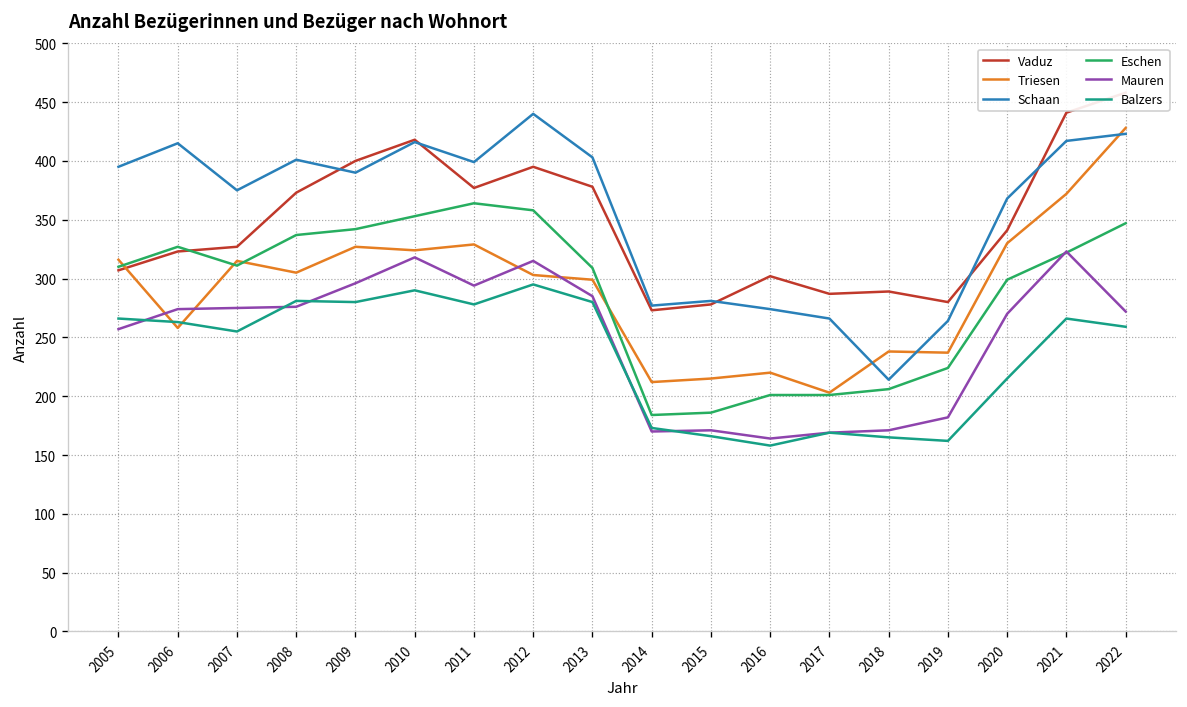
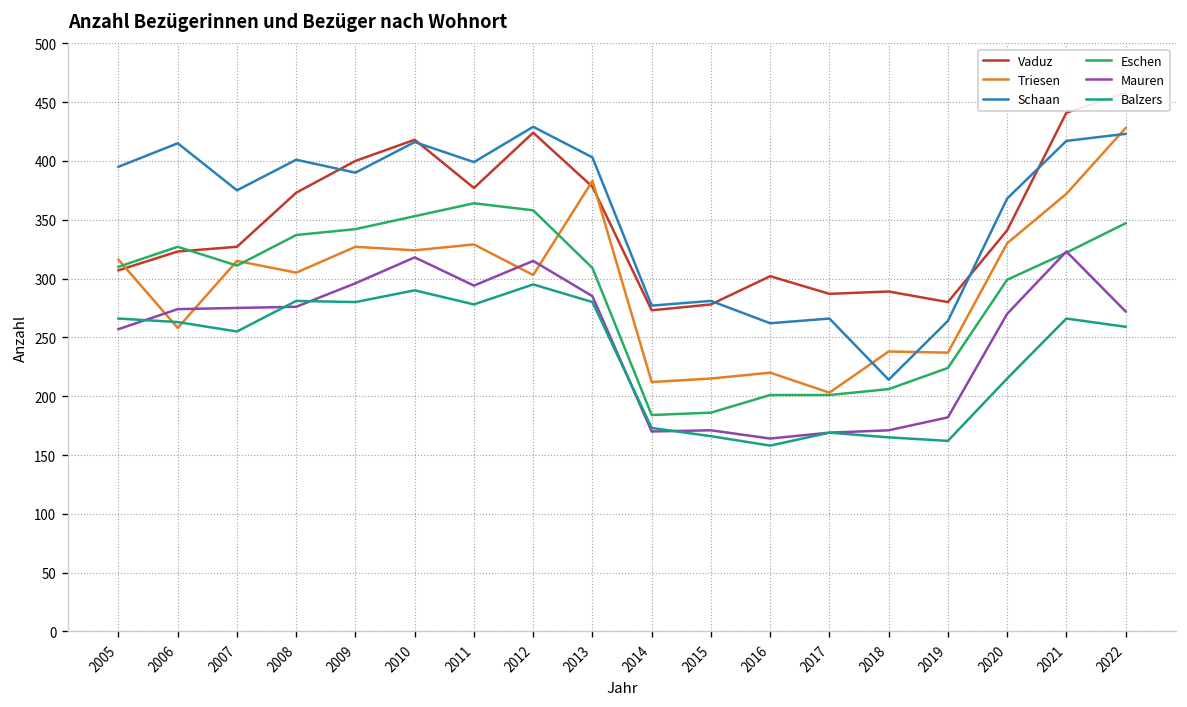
  {
    "Vaduz": {
      "2005": 310,
      "2006": 320,
      "2007": 330,
      "2008": 370,
      "2009": 400,
      "2011": 380,
-     "2012": 400,
+     "2012": 420,
      "2013": 380,
      "2014": 270,
      "2015": 280,
      "2016": 300,
      "2017": 290,
      "2018": 290,
      "2019": 280,
      "2020": 340,
      "2021": 440
    },
    "Triesen": {
      "2005": 320,
      "2006": 260,
      "2007": 320,
      "2008": 310,
      "2009": 330,
      "2010": 320,
      "2011": 330,
      "2012": 300,
-     "2013": 300,
+     "2013": 380,
      "2014": 210,
      "2015": 220,
      "2016": 220,
      "2018": 240,
      "2019": 240,
      "2020": 330,
      "2021": 370,
      "2022": 430
    },
    "Schaan": {
      "2005": 400,
      "2006": 420,
      "2007": 380,
      "2008": 400,
      "2009": 390,
      "2011": 400,
-     "2012": 440,
+     "2012": 430,
      "2013": 400,
      "2014": 280,
      "2015": 280,
-     "2016": 270,
+     "2016": 260,
      "2017": 270,
      "2018": 210,
      "2019": 260,
      "2020": 370,
      "2021": 420,
      "2022": 420
    },
    "Mauren": {
      "2005": 260,
      "2006": 270,
      "2007": 280,
      "2008": 280,
      "2009": 300,
      "2010": 320,
      "2011": 290,
      "2012": 320,
      "2013": 290,
      "2014": 170,
      "2015": 170,
      "2016": 160,
      "2018": 170,
      "2019": 180,
      "2020": 270,
      "2022": 270
    }
  }
